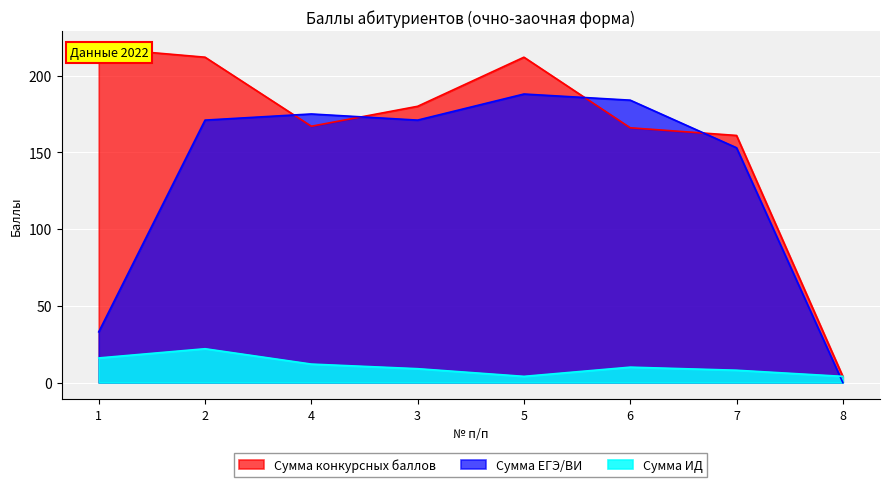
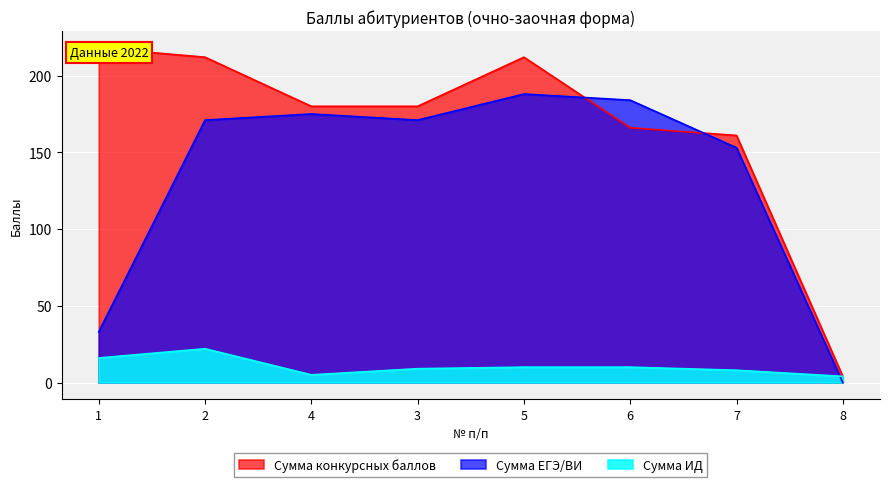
  {
    "Сумма конкурсных баллов": {
      "2": 212,
-     "4": 167,
+     "4": 180,
      "3": 180,
      "5": 212,
      "6": 166,
      "7": 161
    },
    "Сумма ЕГЭ/ВИ": {
      "1": 33,
      "2": 171,
      "4": 175,
      "3": 171,
      "5": 188,
      "6": 184,
      "7": 153,
      "8": 0
    },
    "Сумма ИД": {
      "1": 16,
      "2": 22,
-     "4": 12,
+     "4": 5,
      "3": 9,
-     "5": 4,
+     "5": 10,
      "6": 10,
      "7": 8
    }
  }
